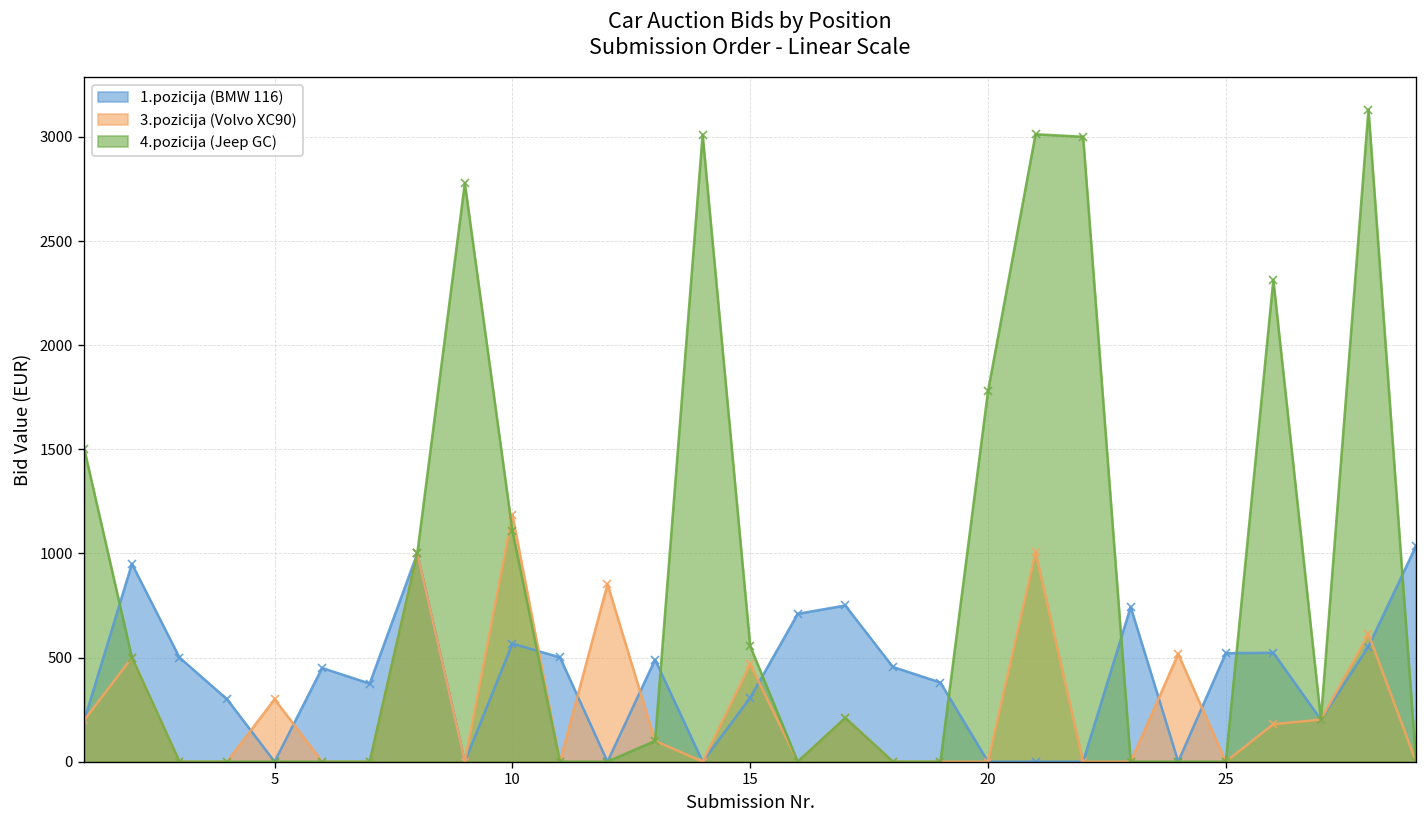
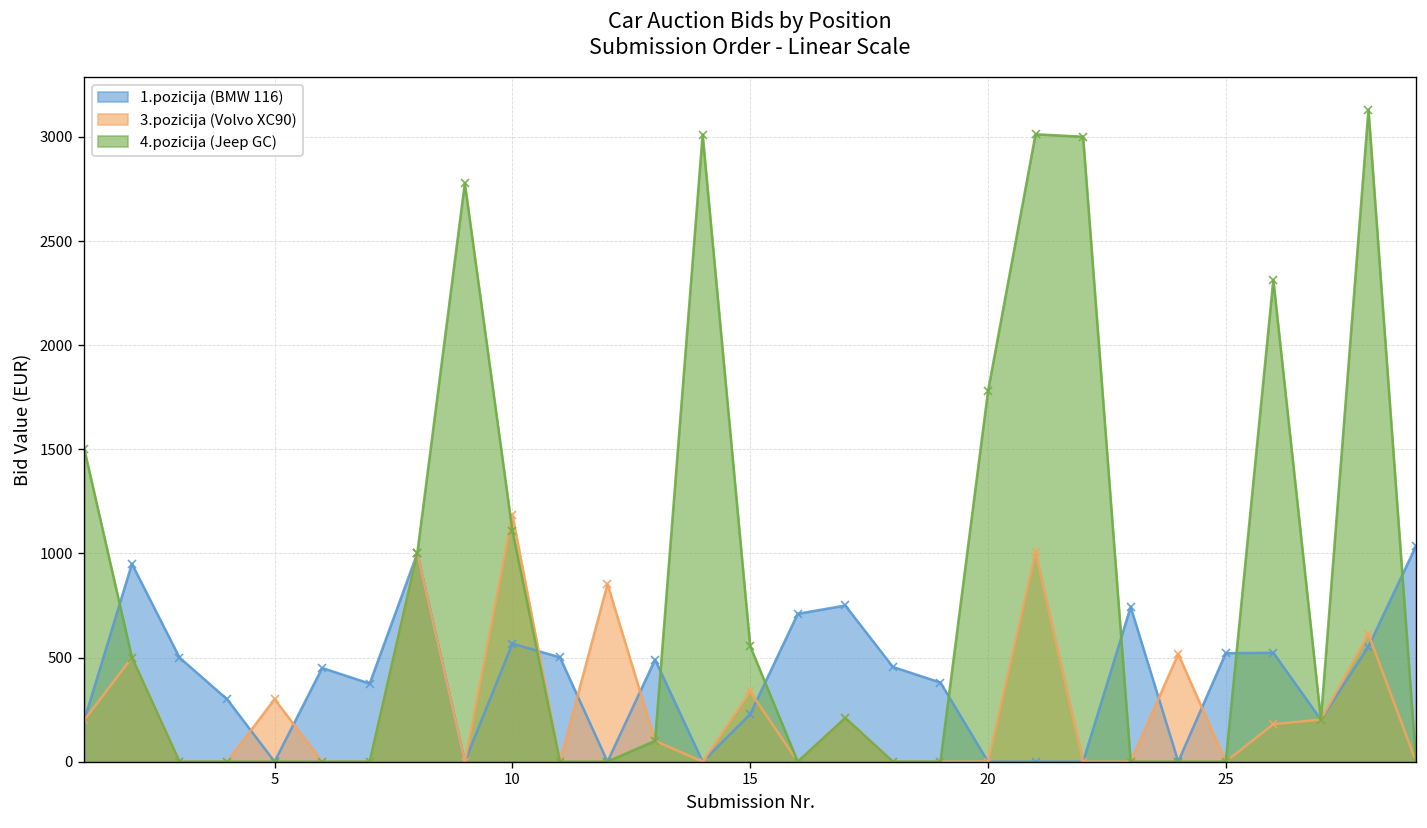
  {
    "1.pozicija (BMW 116)": {
      "10": 570,
-     "15": 310,
+     "15": 230,
      "25": 520
    },
    "3.pozicija (Volvo XC90)": {
      "5": 300,
      "10": 1190,
-     "15": 470
+     "15": 340
    },
    "4.pozicija (Jeep GC)": {
      "10": 1110,
      "15": 560,
      "20": 1780
    }
  }
